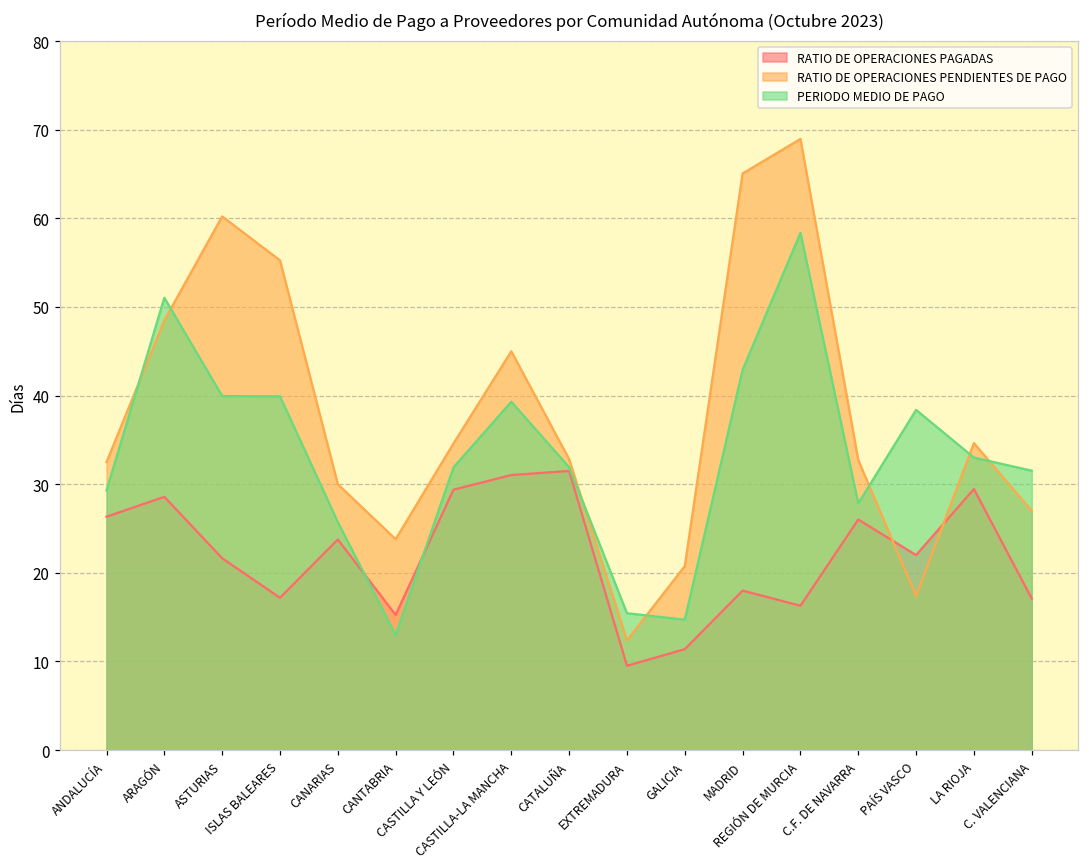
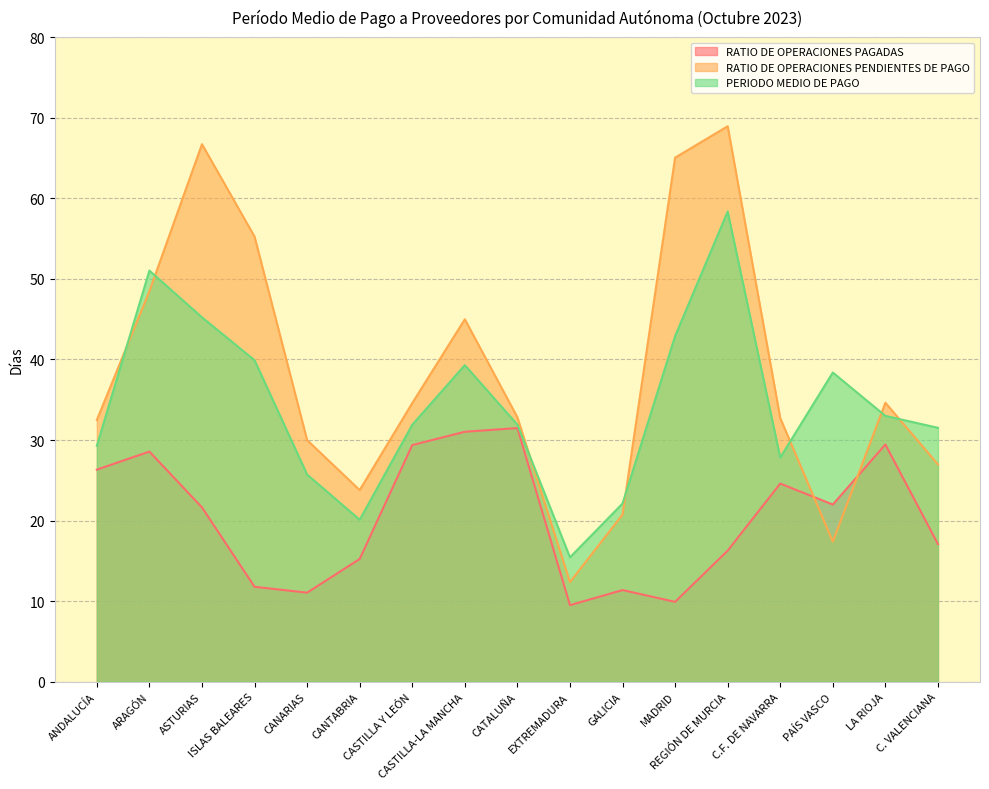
  {
    "RATIO DE OPERACIONES PAGADAS": {
      "ANDALUCÍA": 26,
      "ARAGÓN": 29,
      "ASTURIAS": 22,
-     "ISLAS BALEARES": 17,
-     "CANARIAS": 24,
+     "ISLAS BALEARES": 12,
+     "CANARIAS": 11,
      "CANTABRIA": 15,
      "CASTILLA Y LEÓN": 29,
      "CASTILLA-LA MANCHA": 31,
      "CATALUÑA": 31,
      "EXTREMADURA": 10,
      "GALICIA": 11,
-     "MADRID": 18,
+     "MADRID": 10,
      "REGIÓN DE MURCIA": 16,
-     "C.F. DE NAVARRA": 26,
+     "C.F. DE NAVARRA": 25,
      "PAÍS VASCO": 22,
      "LA RIOJA": 29,
      "C. VALENCIANA": 17
    },
    "RATIO DE OPERACIONES PENDIENTES DE PAGO": {
      "ANDALUCÍA": 32,
      "ARAGÓN": 48,
-     "ASTURIAS": 60,
+     "ASTURIAS": 67,
      "ISLAS BALEARES": 55,
      "CANARIAS": 30,
      "CANTABRIA": 24,
      "CASTILLA Y LEÓN": 35,
      "CASTILLA-LA MANCHA": 45,
      "CATALUÑA": 33,
      "EXTREMADURA": 12,
      "GALICIA": 21,
      "MADRID": 65,
      "REGIÓN DE MURCIA": 69,
      "C.F. DE NAVARRA": 33,
      "PAÍS VASCO": 17,
      "LA RIOJA": 35,
      "C. VALENCIANA": 27
    },
    "PERIODO MEDIO DE PAGO": {
      "ANDALUCÍA": 29,
      "ARAGÓN": 51,
-     "ASTURIAS": 40,
+     "ASTURIAS": 45,
      "ISLAS BALEARES": 40,
      "CANARIAS": 26,
-     "CANTABRIA": 13,
+     "CANTABRIA": 20,
      "CASTILLA Y LEÓN": 32,
      "CASTILLA-LA MANCHA": 39,
      "CATALUÑA": 32,
      "EXTREMADURA": 15,
-     "GALICIA": 15,
+     "GALICIA": 22,
      "MADRID": 43,
      "REGIÓN DE MURCIA": 58,
      "C.F. DE NAVARRA": 28,
      "PAÍS VASCO": 38,
      "LA RIOJA": 33,
      "C. VALENCIANA": 32
    }
  }
